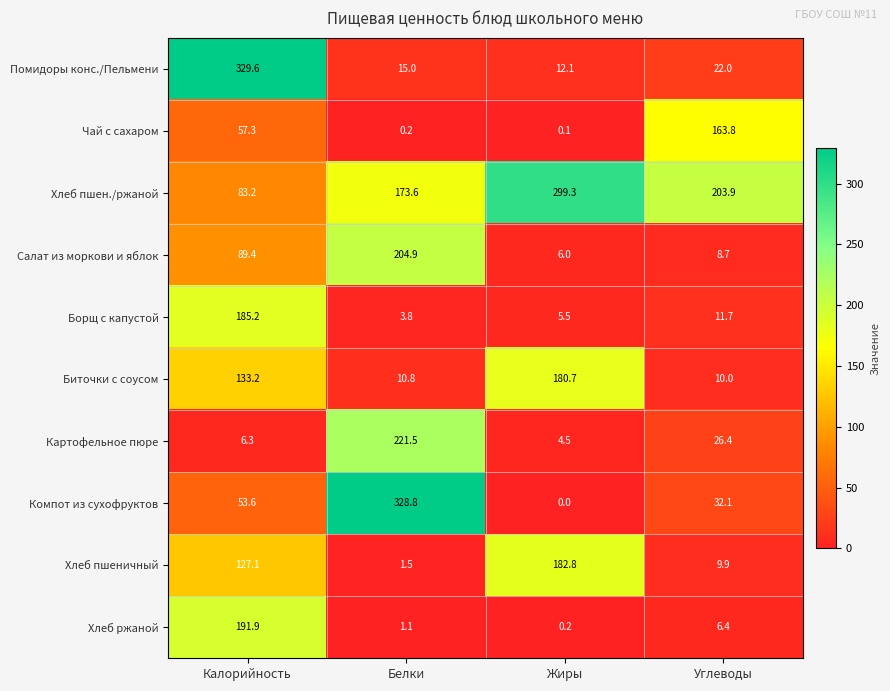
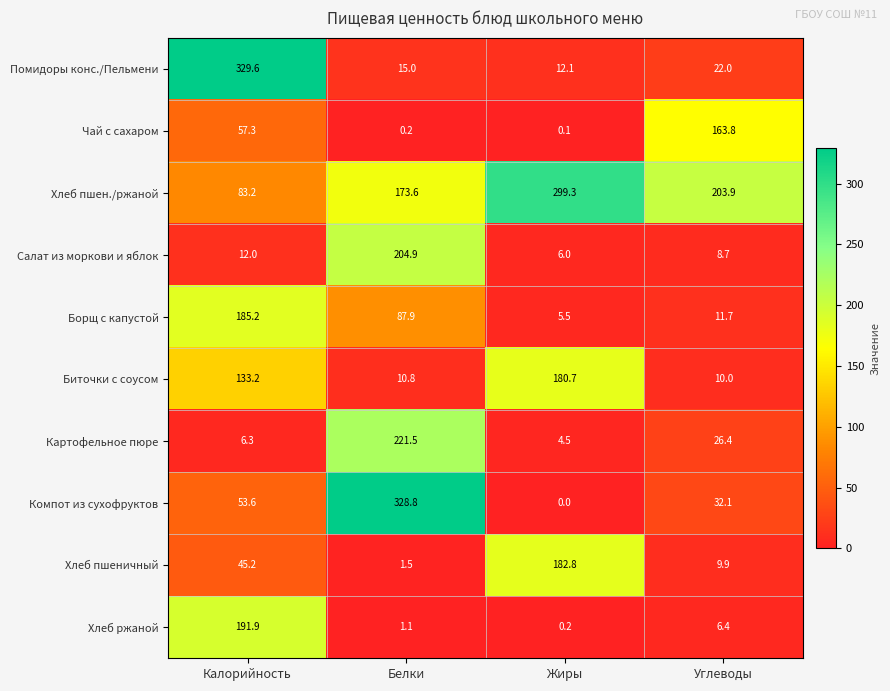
  {
    "Помидоры конс./Пельмени": {
      "Калорийность": 329.6,
      "Белки": 15.0,
      "Жиры": 12.1,
      "Углеводы": 22.0
    },
    "Чай с сахаром": {
      "Калорийность": 57.3,
      "Белки": 0.2,
      "Жиры": 0.1,
      "Углеводы": 163.8
    },
    "Хлеб пшен./ржаной": {
      "Калорийность": 83.2,
      "Белки": 173.6,
      "Жиры": 299.3,
      "Углеводы": 203.9
    },
    "Салат из моркови и яблок": {
-     "Калорийность": 89.4,
+     "Калорийность": 12.0,
      "Белки": 204.9,
      "Жиры": 6.0,
      "Углеводы": 8.7
    },
    "Борщ с капустой": {
      "Калорийность": 185.2,
-     "Белки": 3.8,
+     "Белки": 87.9,
      "Жиры": 5.5,
      "Углеводы": 11.7
    },
    "Биточки с соусом": {
      "Калорийность": 133.2,
      "Белки": 10.8,
      "Жиры": 180.7,
      "Углеводы": 10.0
    },
    "Картофельное пюре": {
      "Калорийность": 6.3,
      "Белки": 221.5,
      "Жиры": 4.5,
      "Углеводы": 26.4
    },
    "Компот из сухофруктов": {
      "Калорийность": 53.6,
      "Белки": 328.8,
      "Жиры": 0.0,
      "Углеводы": 32.1
    },
    "Хлеб пшеничный": {
-     "Калорийность": 127.1,
+     "Калорийность": 45.2,
      "Белки": 1.5,
      "Жиры": 182.8,
      "Углеводы": 9.9
    },
    "Хлеб ржаной": {
      "Калорийность": 191.9,
      "Белки": 1.1,
      "Жиры": 0.2,
      "Углеводы": 6.4
    }
  }
